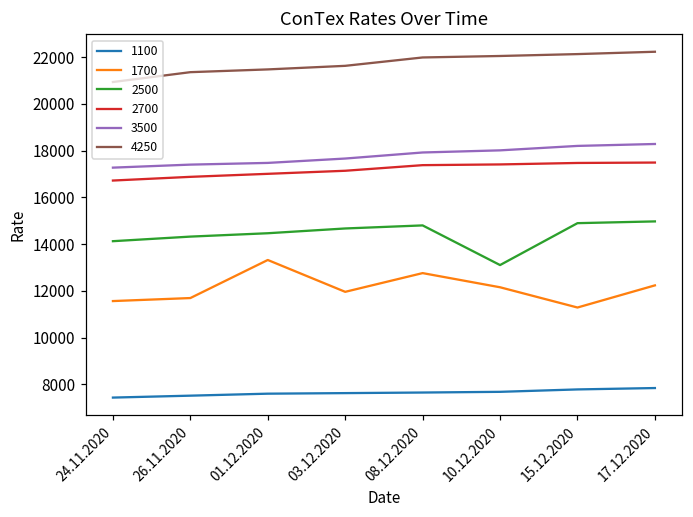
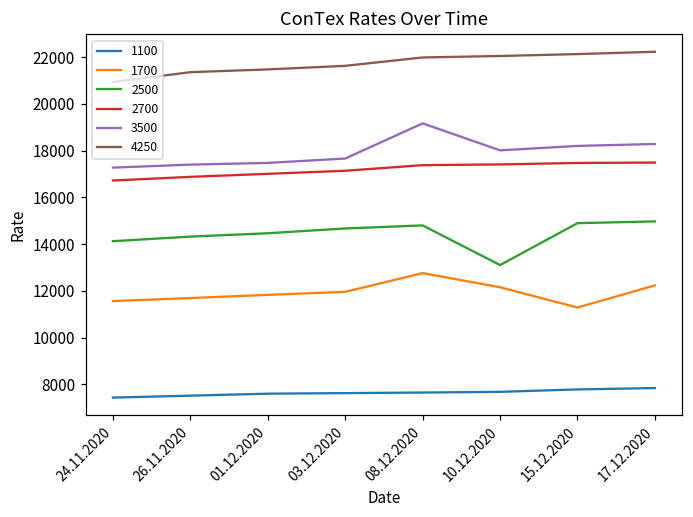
  {
    "1100": {
      "24.11.2020": 7400,
      "26.11.2020": 7500,
      "01.12.2020": 7600,
      "03.12.2020": 7600,
      "08.12.2020": 7700,
      "10.12.2020": 7700,
      "15.12.2020": 7800,
      "17.12.2020": 7800
    },
    "1700": {
      "24.11.2020": 11600,
      "26.11.2020": 11700,
-     "01.12.2020": 13300,
+     "01.12.2020": 11800,
      "03.12.2020": 12000,
      "08.12.2020": 12800,
      "10.12.2020": 12200,
      "15.12.2020": 11300,
      "17.12.2020": 12200
    },
    "2500": {
      "24.11.2020": 14100,
      "26.11.2020": 14300,
      "01.12.2020": 14500,
      "03.12.2020": 14700,
      "08.12.2020": 14800,
      "10.12.2020": 13100,
      "15.12.2020": 14900,
      "17.12.2020": 15000
    },
    "2700": {
      "24.11.2020": 16700,
      "26.11.2020": 16900,
      "01.12.2020": 17000,
      "03.12.2020": 17100,
      "08.12.2020": 17400,
      "10.12.2020": 17400,
      "15.12.2020": 17500,
      "17.12.2020": 17500
    },
    "3500": {
      "24.11.2020": 17300,
      "26.11.2020": 17400,
      "01.12.2020": 17500,
      "03.12.2020": 17700,
-     "08.12.2020": 17900,
+     "08.12.2020": 19200,
      "10.12.2020": 18000,
      "15.12.2020": 18200,
      "17.12.2020": 18300
    },
    "4250": {
      "26.11.2020": 21400,
      "01.12.2020": 21500,
      "03.12.2020": 21600,
      "08.12.2020": 22000,
      "10.12.2020": 22000,
      "15.12.2020": 22100,
      "17.12.2020": 22200
    }
  }
